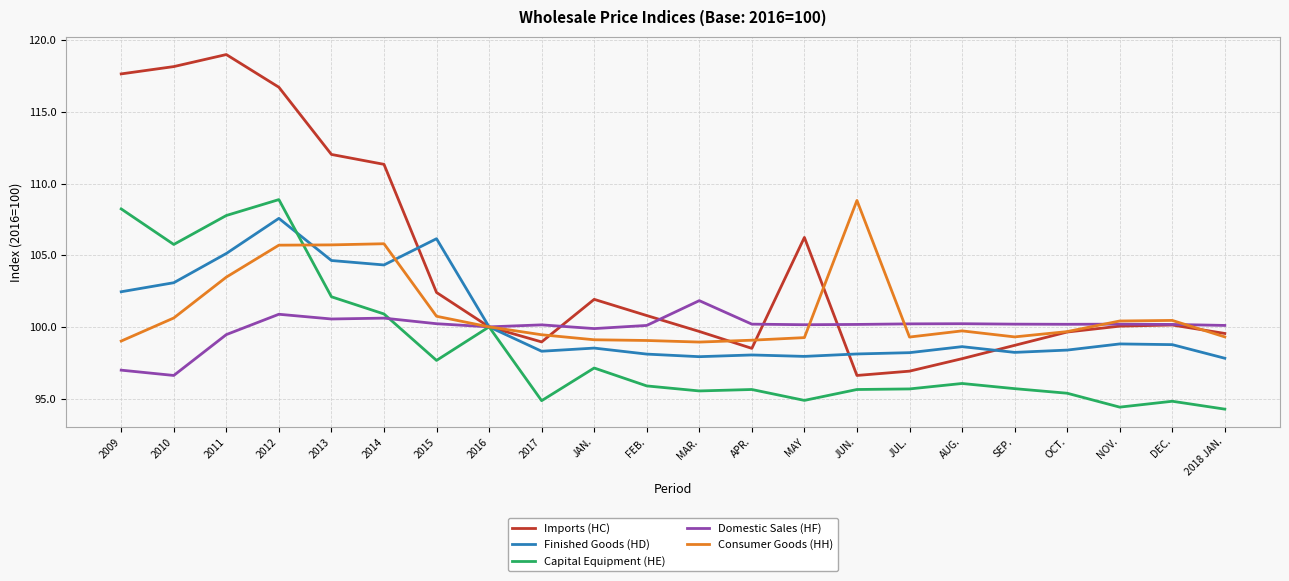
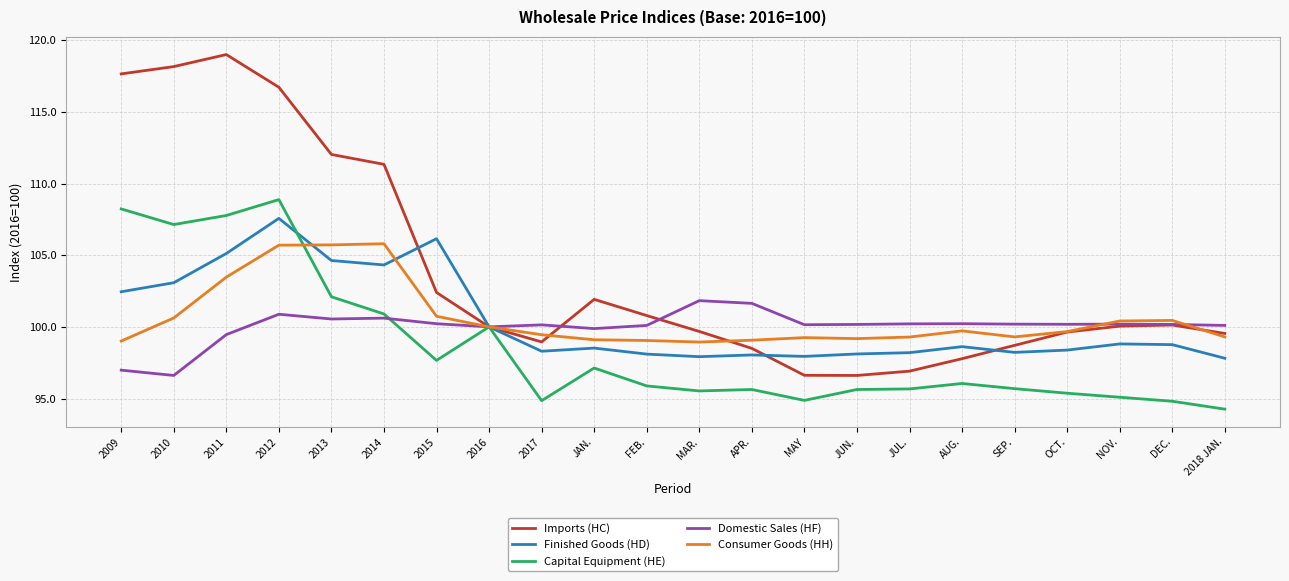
  {
    "Imports (HC)": {
      "2009": 117.7,
      "2010": 118.2,
      "2011": 119.0,
      "2012": 116.7,
      "2013": 112.0,
      "2014": 111.3,
      "2015": 102.4,
      "2017": 99.0,
      "JAN.": 101.9,
      "FEB.": 100.8,
      "MAR.": 99.7,
      "APR.": 98.5,
-     "MAY": 106.2,
+     "MAY": 96.6,
      "JUN.": 96.6,
      "JUL.": 96.9,
      "AUG.": 97.8,
      "SEP.": 98.7,
      "2018 JAN.": 99.5
    },
    "Finished Goods (HD)": {
      "2009": 102.5,
      "2010": 103.1,
      "2011": 105.1,
      "2012": 107.6,
      "2013": 104.6,
      "2014": 104.3,
      "2015": 106.2,
      "2017": 98.3,
      "JAN.": 98.5,
      "FEB.": 98.1,
      "MAR.": 97.9,
      "APR.": 98.0,
      "MAY": 97.9,
      "JUN.": 98.1,
      "JUL.": 98.2,
      "AUG.": 98.6,
      "SEP.": 98.2,
      "OCT.": 98.4,
      "NOV.": 98.8,
      "DEC.": 98.8,
      "2018 JAN.": 97.8
    },
    "Capital Equipment (HE)": {
      "2009": 108.2,
-     "2010": 105.8,
+     "2010": 107.1,
      "2011": 107.8,
      "2012": 108.9,
      "2013": 102.1,
      "2014": 100.9,
      "2015": 97.7,
      "2017": 94.9,
      "JAN.": 97.1,
      "FEB.": 95.9,
      "MAR.": 95.5,
      "APR.": 95.6,
      "MAY": 94.9,
      "JUN.": 95.6,
      "JUL.": 95.7,
      "AUG.": 96.1,
      "SEP.": 95.7,
      "OCT.": 95.4,
-     "NOV.": 94.4,
+     "NOV.": 95.1,
      "DEC.": 94.8,
      "2018 JAN.": 94.3
    },
    "Domestic Sales (HF)": {
      "2009": 97.0,
      "2010": 96.6,
      "2011": 99.5,
      "2012": 100.9,
      "2013": 100.6,
      "2014": 100.6,
      "2015": 100.2,
      "2017": 100.1,
      "JAN.": 99.9,
      "FEB.": 100.1,
      "MAR.": 101.8,
-     "APR.": 100.2,
+     "APR.": 101.6,
      "MAY": 100.2,
      "JUN.": 100.2,
      "JUL.": 100.2,
      "AUG.": 100.2,
      "SEP.": 100.2,
      "OCT.": 100.2,
      "2018 JAN.": 100.1
    },
    "Consumer Goods (HH)": {
      "2009": 99.0,
      "2010": 100.6,
      "2011": 103.5,
      "2012": 105.7,
      "2013": 105.7,
      "2014": 105.8,
      "2015": 100.7,
      "2017": 99.5,
      "JAN.": 99.1,
      "FEB.": 99.1,
      "MAR.": 98.9,
      "APR.": 99.1,
      "MAY": 99.3,
-     "JUN.": 108.8,
+     "JUN.": 99.2,
      "JUL.": 99.3,
      "AUG.": 99.7,
      "SEP.": 99.3,
      "NOV.": 100.4,
      "DEC.": 100.5,
      "2018 JAN.": 99.3
    }
  }
